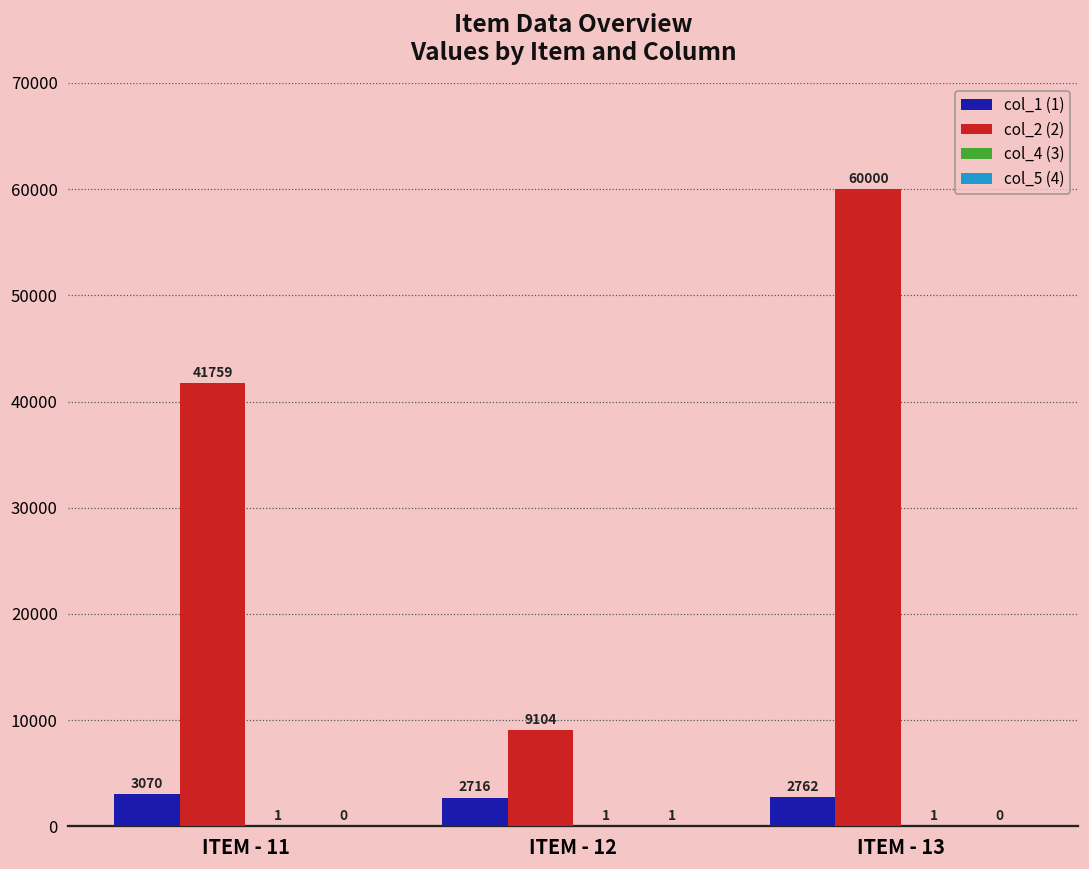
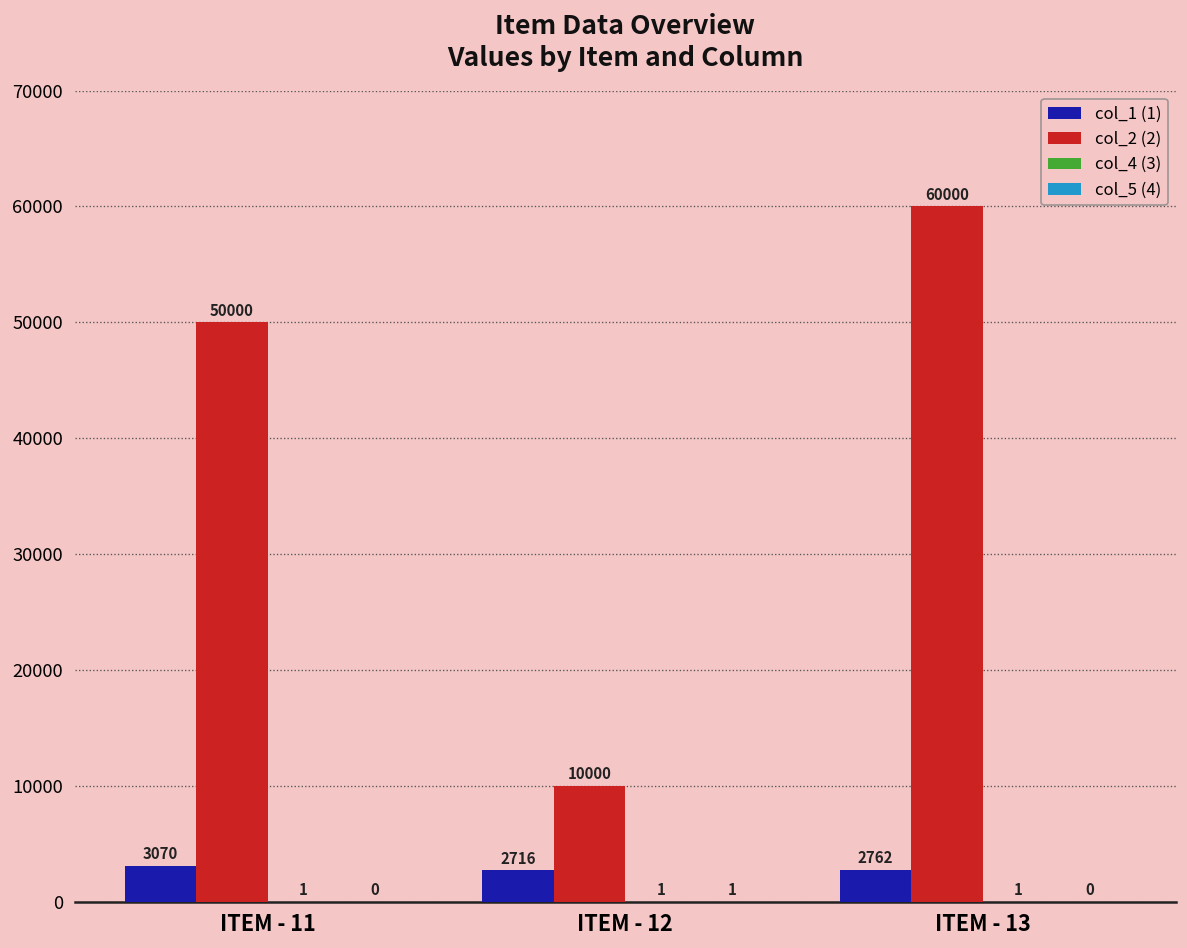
  {
    "col_1 (1)": {
      "ITEM - 11": 3070,
      "ITEM - 12": 2716,
      "ITEM - 13": 2762
    },
    "col_2 (2)": {
-     "ITEM - 11": 41759,
-     "ITEM - 12": 9104,
+     "ITEM - 11": 50000,
+     "ITEM - 12": 10000,
      "ITEM - 13": 60000
    },
    "col_4 (3)": {
      "ITEM - 11": 1,
      "ITEM - 12": 1,
      "ITEM - 13": 1
    },
    "col_5 (4)": {
      "ITEM - 11": 0,
      "ITEM - 12": 1,
      "ITEM - 13": 0
    }
  }
